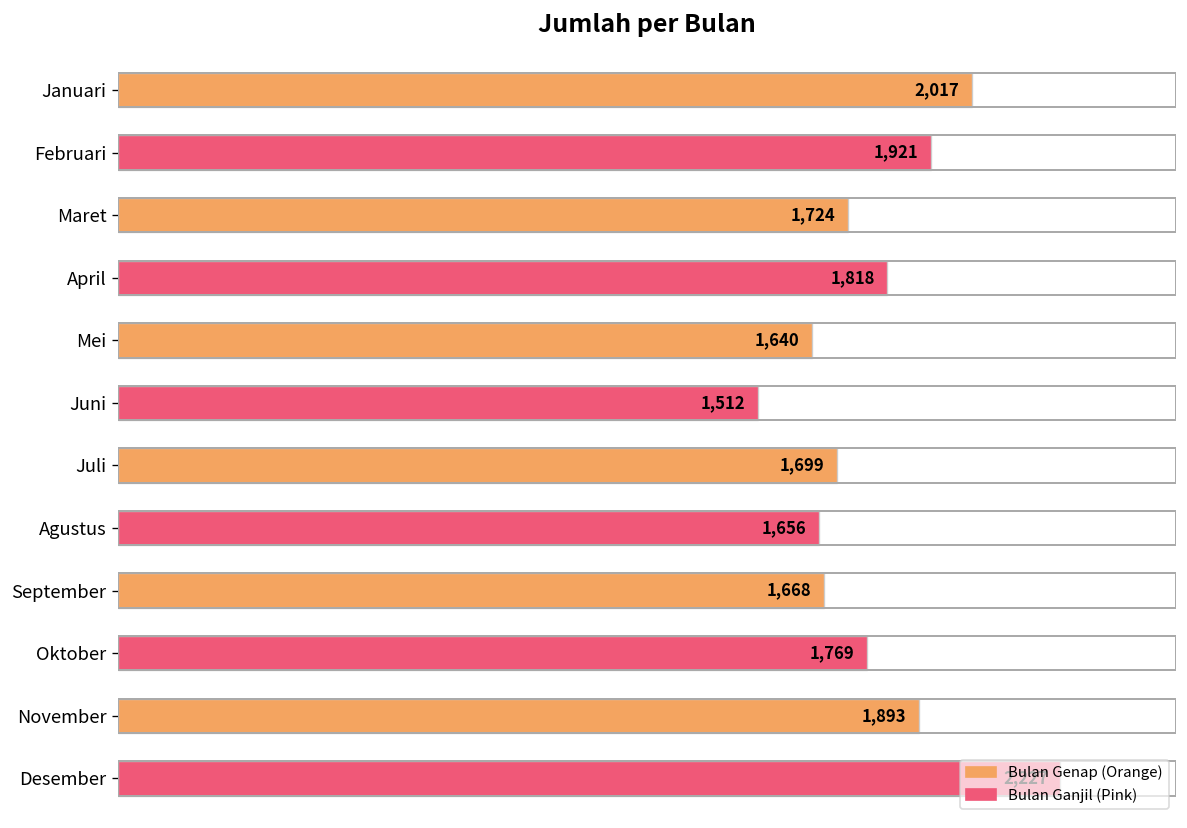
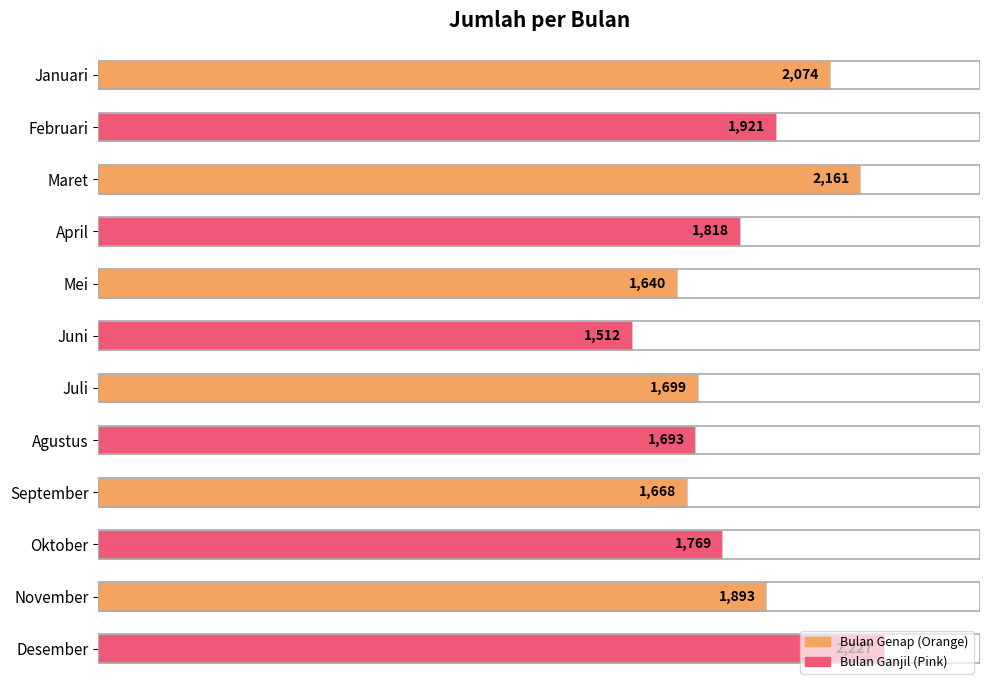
  {
-   "Januari": "2,017",
+   "Januari": "2,074",
    "Februari": "1,921",
-   "Maret": "1,724",
+   "Maret": "2,161",
    "April": "1,818",
    "Mei": "1,640",
    "Juni": "1,512",
    "Juli": "1,699",
-   "Agustus": "1,656",
+   "Agustus": "1,693",
    "September": "1,668",
    "Oktober": "1,769",
    "November": "1,893"
  }
